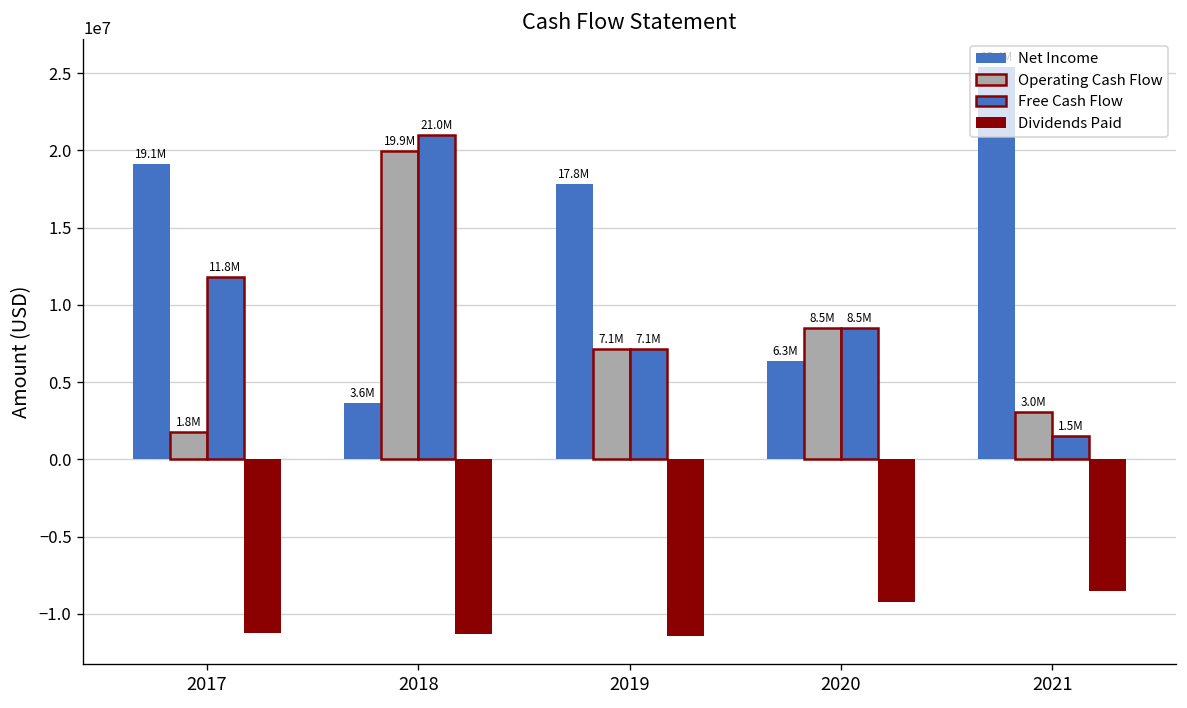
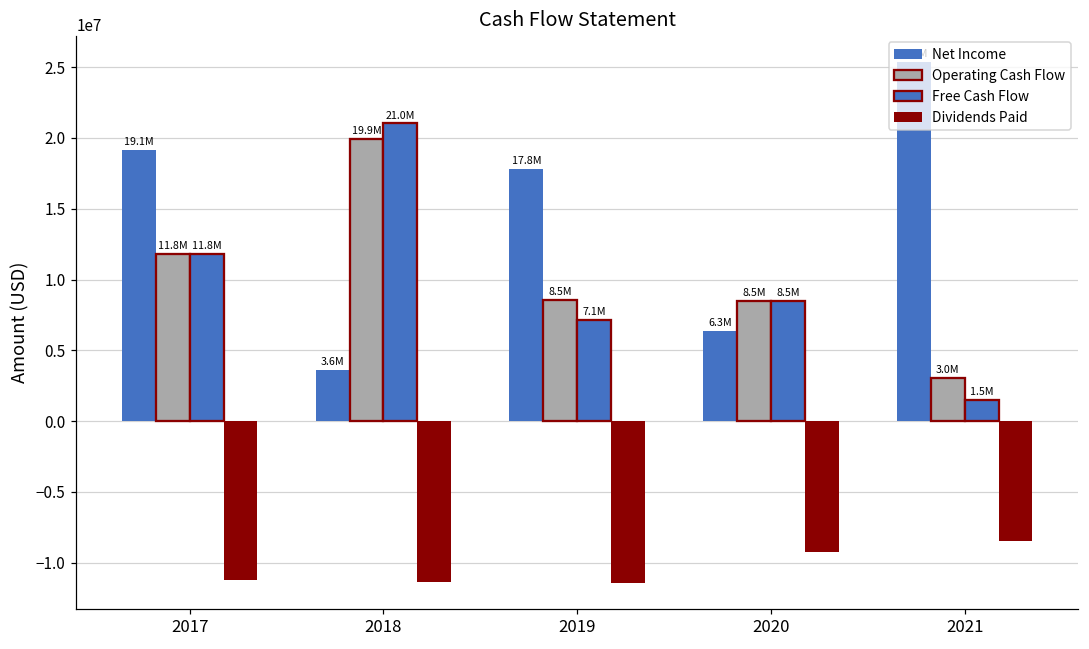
  {
    "Operating Cash Flow": {
-     "2017": "1.8M",
+     "2017": "11.8M",
      "2018": "19.9M",
-     "2019": "7.1M",
+     "2019": "8.5M",
      "2020": "8.5M",
      "2021": "3.0M"
    },
    "Dividends Paid": {
      "2017": "-11200000",
      "2018": "-11300000",
      "2019": "-11400000",
      "2020": "-9200000",
      "2021": "-8500000"
    }
  }
